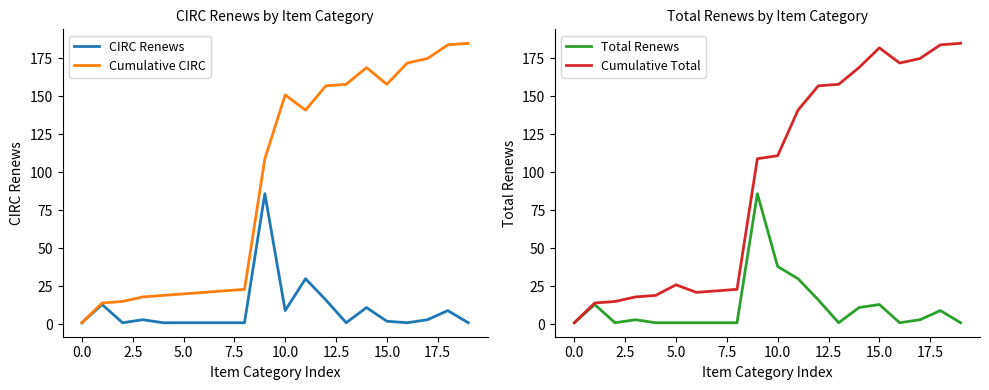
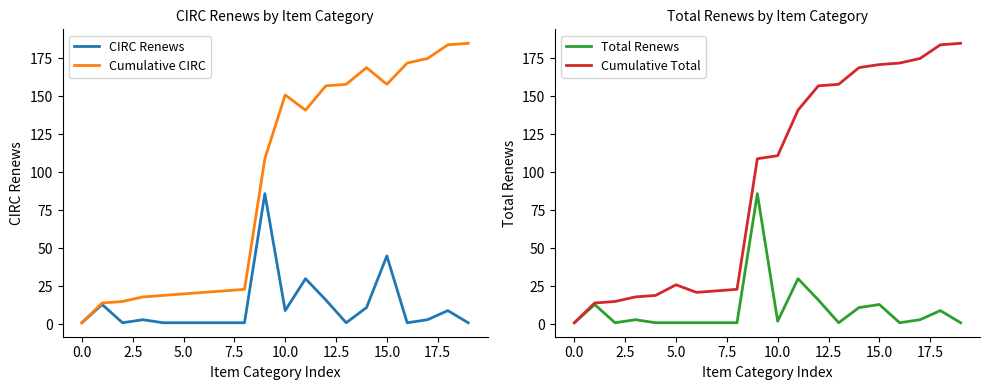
  {
    "CIRC Renews by Item Category": {
      "CIRC Renews": {
        "5.0": 1,
        "10.0": 9,
-       "15.0": 2
+       "15.0": 45
      },
      "Cumulative CIRC": {
        "5.0": 20,
        "10.0": 151,
        "15.0": 158
      }
    },
    "Total Renews by Item Category": {
      "Total Renews": {
        "5.0": 1,
-       "10.0": 38,
+       "10.0": 2,
        "15.0": 13
      },
      "Cumulative Total": {
        "5.0": 26,
        "10.0": 111,
-       "15.0": 182
+       "15.0": 171
      }
    }
  }
